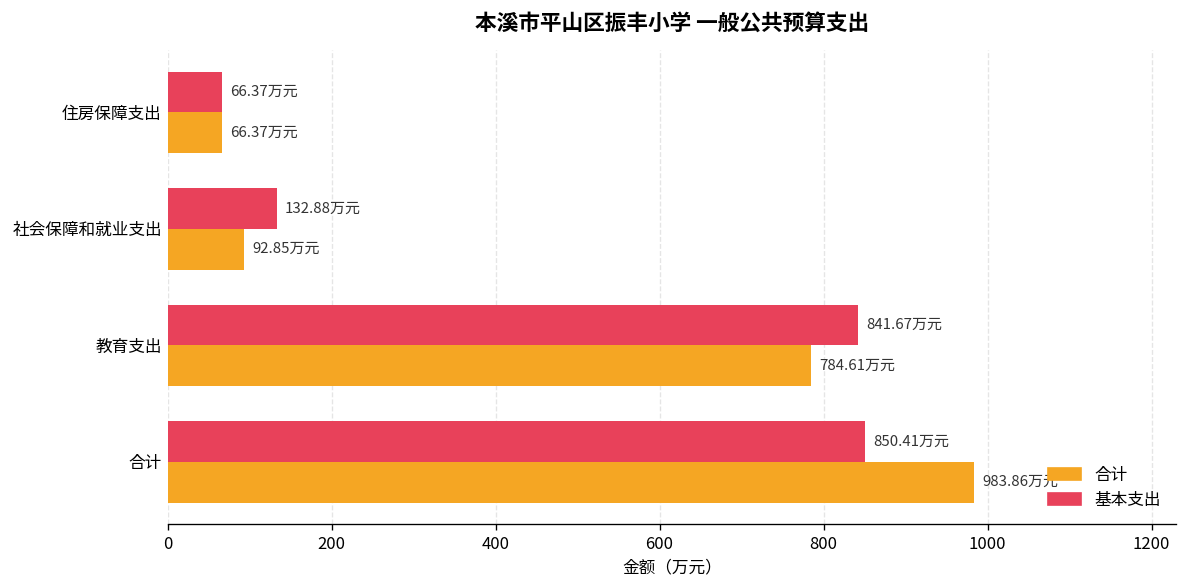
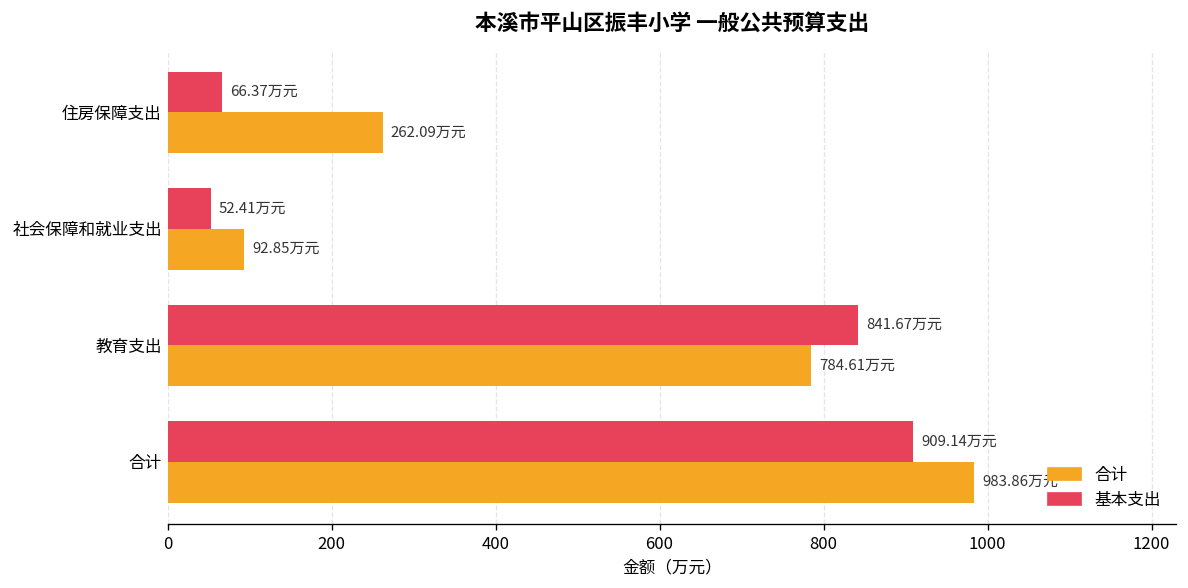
  {
    "合计": {
-     "住房保障支出": 66.37,
+     "住房保障支出": 262.09,
      "社会保障和就业支出": 92.85,
      "教育支出": 784.61,
      "合计": 983.86
    },
    "基本支出": {
      "住房保障支出": 66.37,
-     "社会保障和就业支出": 132.88,
+     "社会保障和就业支出": 52.41,
      "教育支出": 841.67,
-     "合计": 850.41
+     "合计": 909.14
    }
  }
